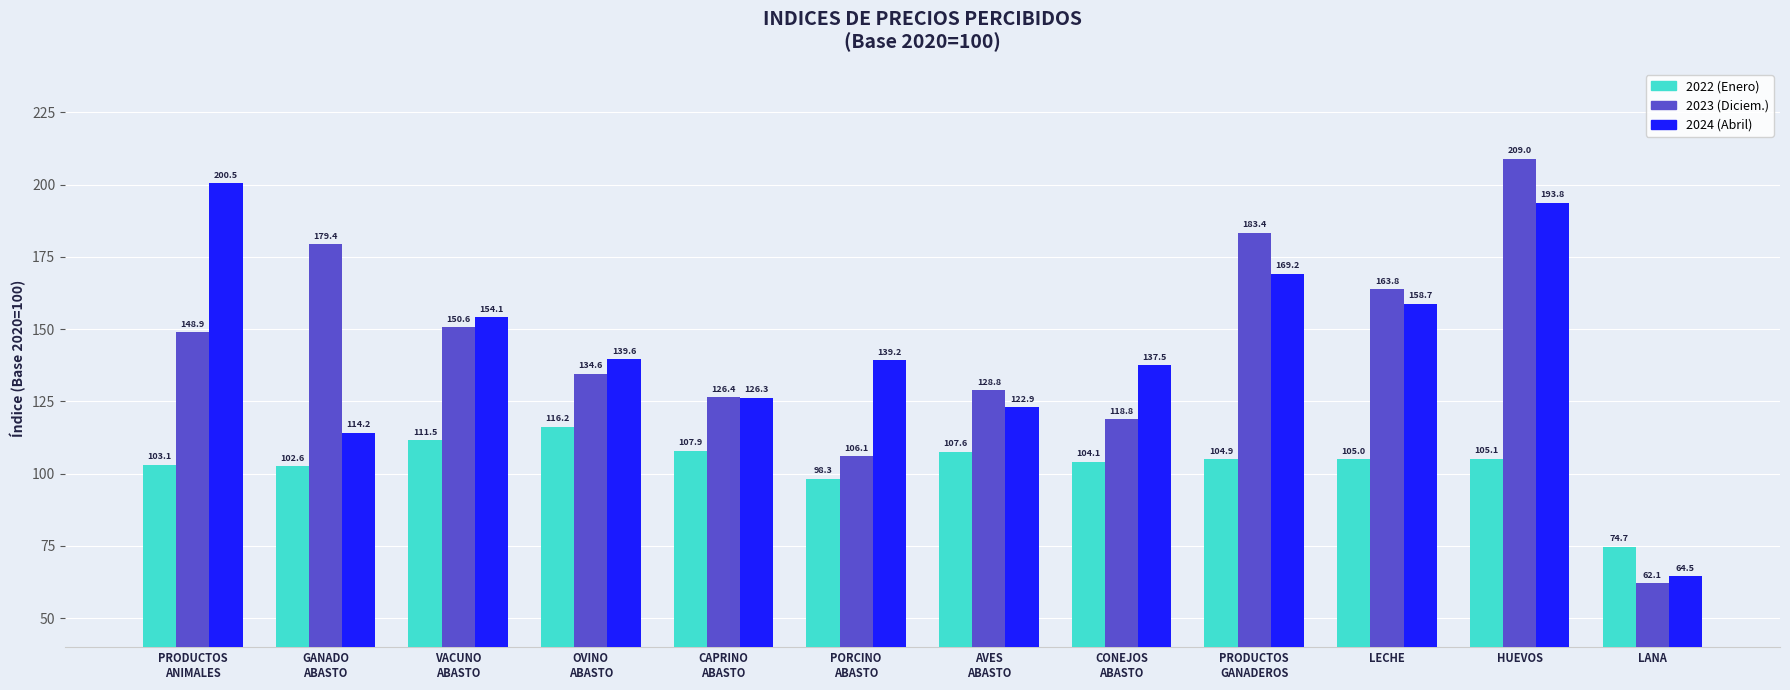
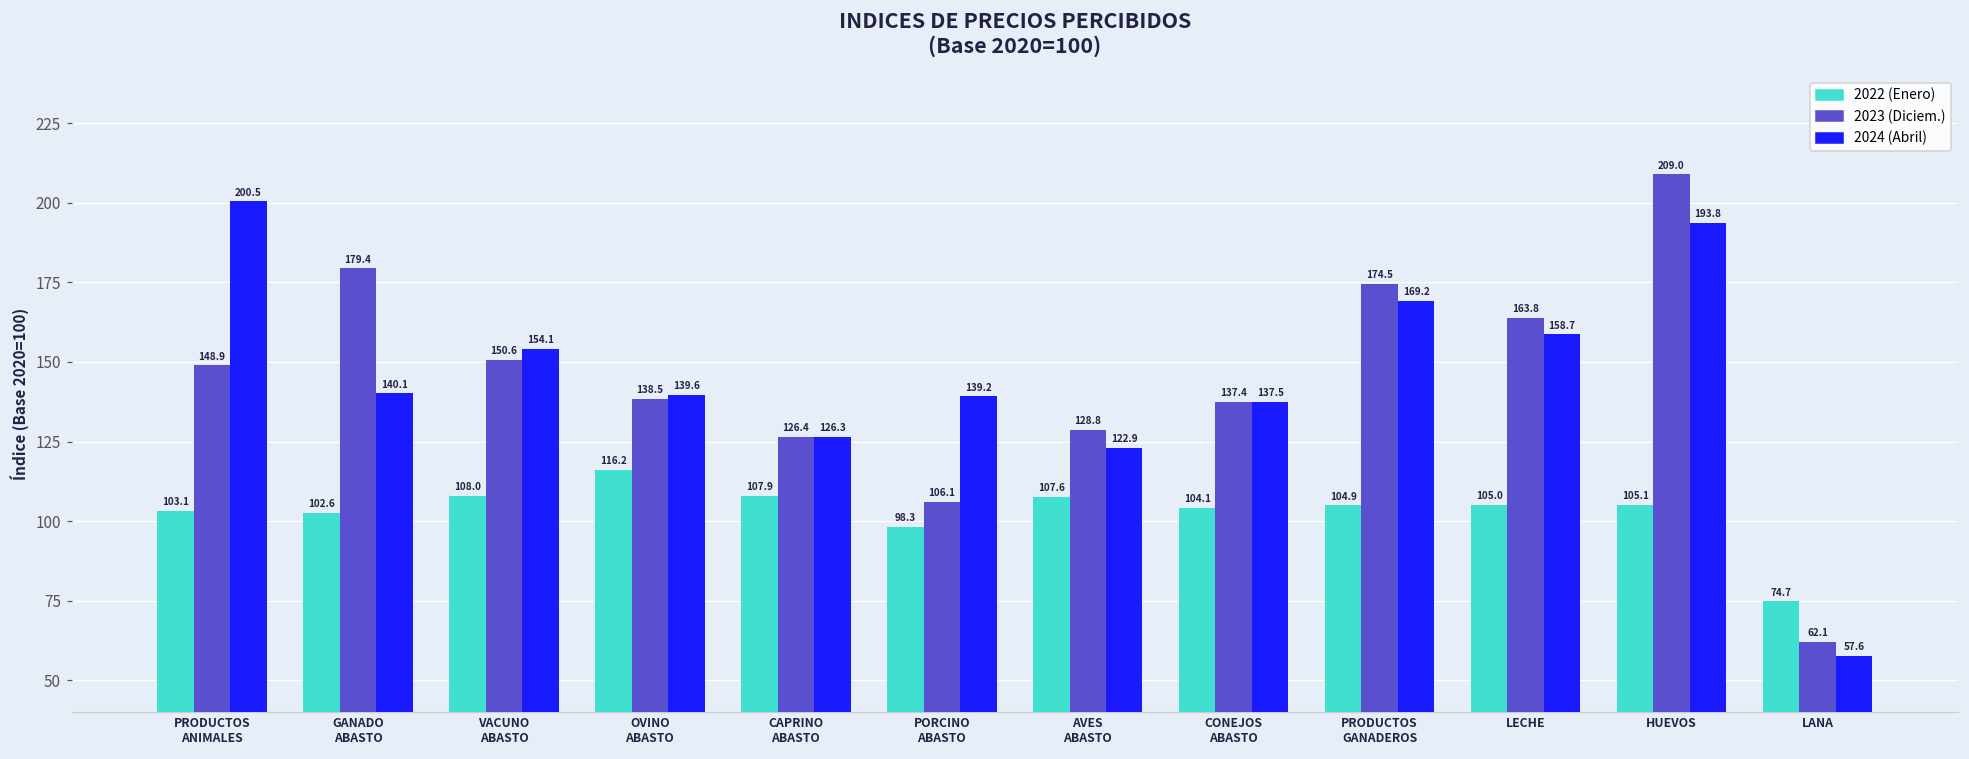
  {
    "2022 (Enero)": {
      "PRODUCTOS ANIMALES": 103.1,
      "GANADO ABASTO": 102.6,
-     "VACUNO ABASTO": 111.5,
+     "VACUNO ABASTO": 108.0,
      "OVINO ABASTO": 116.2,
      "CAPRINO ABASTO": 107.9,
      "PORCINO ABASTO": 98.3,
      "AVES ABASTO": 107.6,
      "CONEJOS ABASTO": 104.1,
      "PRODUCTOS GANADEROS": 104.9,
      "LECHE": 105.0,
      "HUEVOS": 105.1,
      "LANA": 74.7
    },
    "2023 (Diciem.)": {
      "PRODUCTOS ANIMALES": 148.9,
      "GANADO ABASTO": 179.4,
      "VACUNO ABASTO": 150.6,
-     "OVINO ABASTO": 134.6,
+     "OVINO ABASTO": 138.5,
      "CAPRINO ABASTO": 126.4,
      "PORCINO ABASTO": 106.1,
      "AVES ABASTO": 128.8,
-     "CONEJOS ABASTO": 118.8,
-     "PRODUCTOS GANADEROS": 183.4,
+     "CONEJOS ABASTO": 137.4,
+     "PRODUCTOS GANADEROS": 174.5,
      "LECHE": 163.8,
      "HUEVOS": 209.0,
      "LANA": 62.1
    },
    "2024 (Abril)": {
      "PRODUCTOS ANIMALES": 200.5,
-     "GANADO ABASTO": 114.2,
+     "GANADO ABASTO": 140.1,
      "VACUNO ABASTO": 154.1,
      "OVINO ABASTO": 139.6,
      "CAPRINO ABASTO": 126.3,
      "PORCINO ABASTO": 139.2,
      "AVES ABASTO": 122.9,
      "CONEJOS ABASTO": 137.5,
      "PRODUCTOS GANADEROS": 169.2,
      "LECHE": 158.7,
      "HUEVOS": 193.8,
-     "LANA": 64.5
+     "LANA": 57.6
    }
  }
